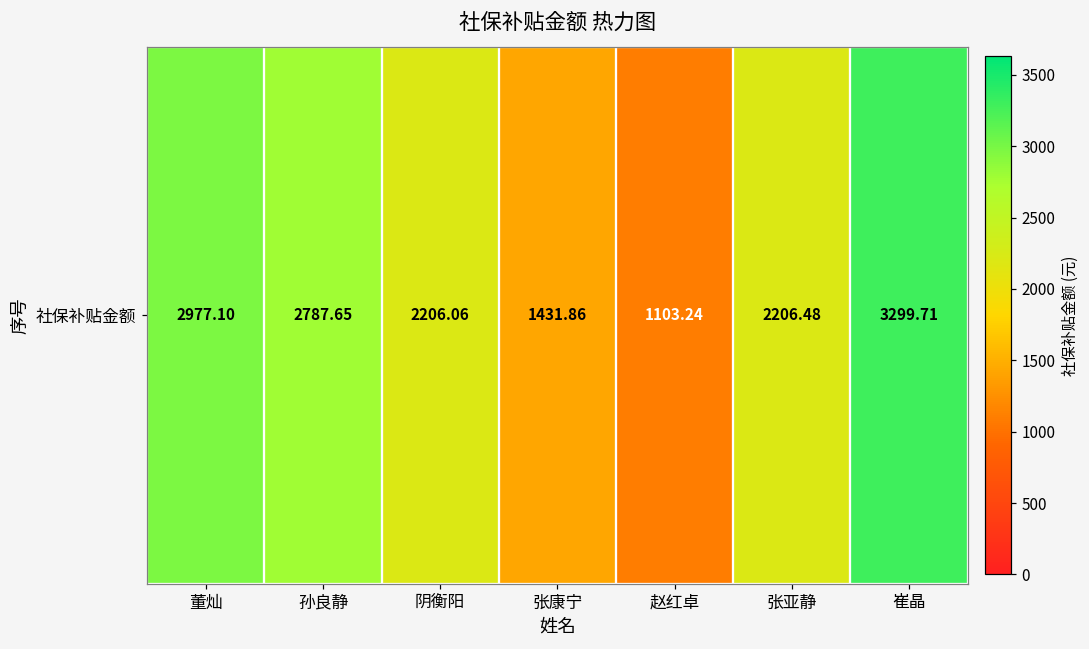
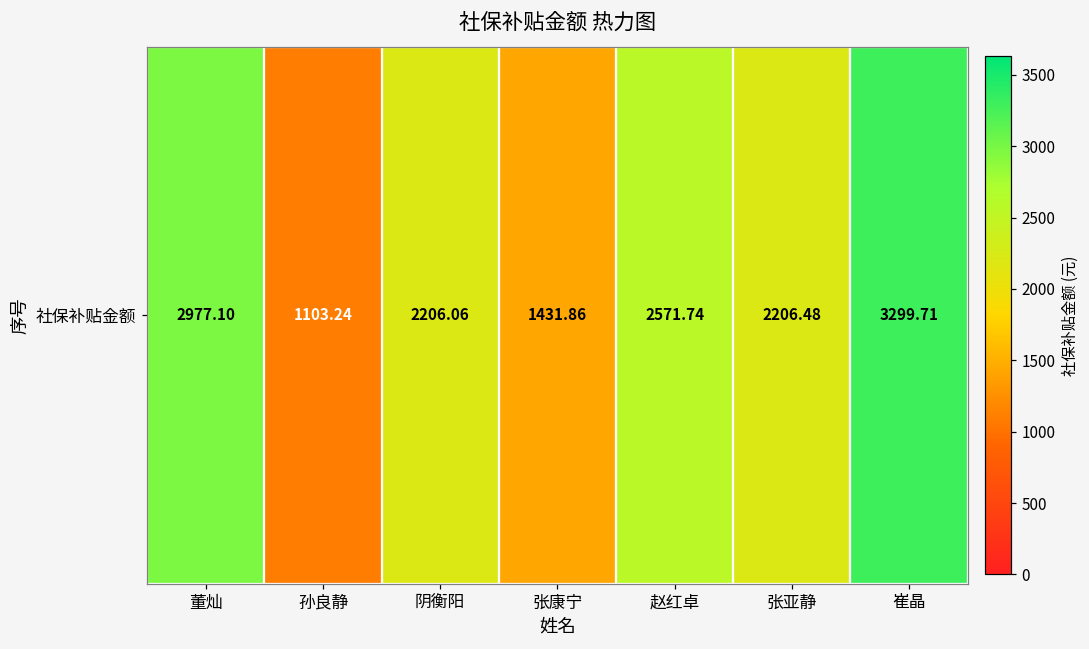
  {
    "社保补贴金额": {
      "董灿": 2977.10,
-     "孙良静": 2787.65,
+     "孙良静": 1103.24,
      "阴衡阳": 2206.06,
      "张康宁": 1431.86,
-     "赵红卓": 1103.24,
+     "赵红卓": 2571.74,
      "张亚静": 2206.48,
      "崔晶": 3299.71
    }
  }
